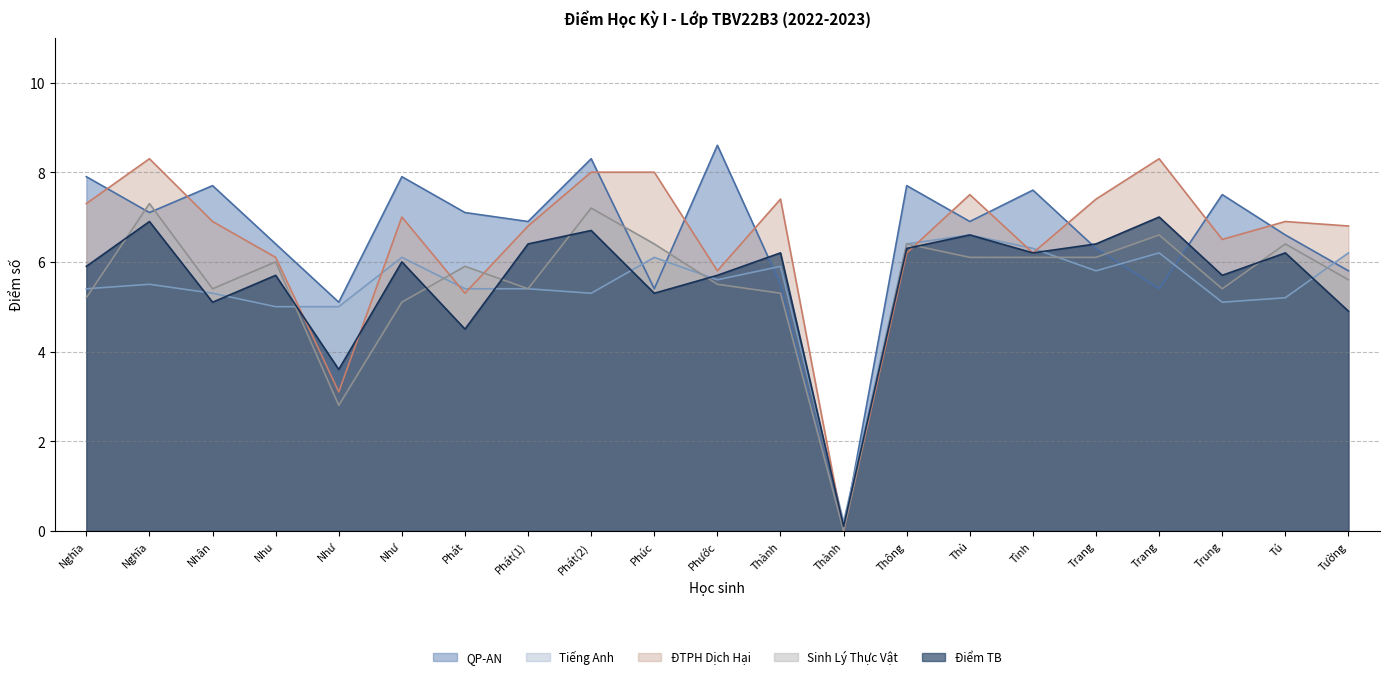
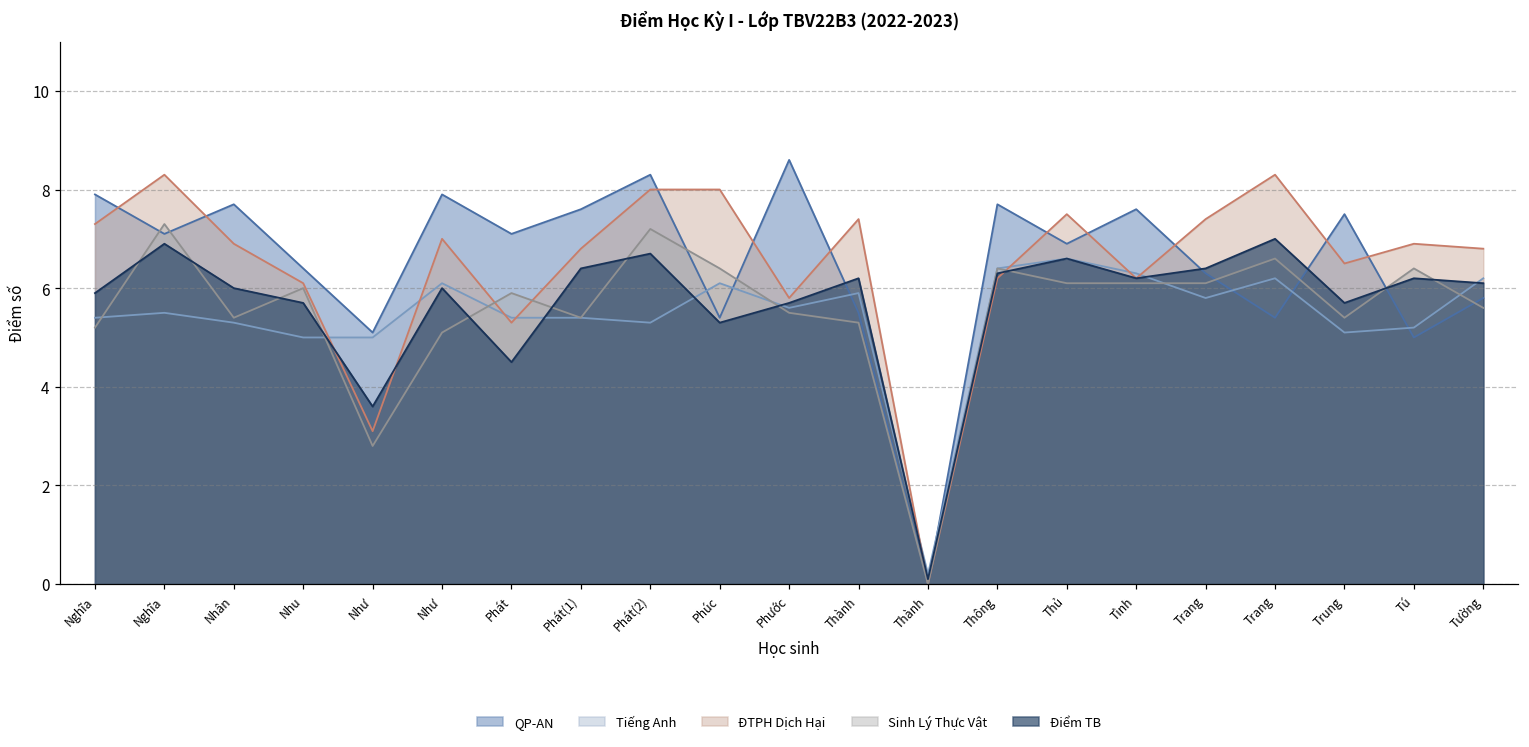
  {
    "QP-AN": {
      "Nhân": 7.7,
      "Nhu": 6.4,
      "Phát": 7.1,
-     "Phát(1)": 6.9,
+     "Phát(1)": 7.6,
      "Phát(2)": 8.3,
      "Phúc": 5.4,
      "Phước": 8.6,
      "Thông": 7.7,
      "Thủ": 6.9,
      "Tình": 7.6,
      "Trung": 7.5,
-     "Tú": 6.6,
+     "Tú": 5.0,
      "Tường": 5.8
    },
    "Điểm TB": {
-     "Nhân": 5.1,
+     "Nhân": 6.0,
      "Nhu": 5.7,
      "Phát": 4.5,
      "Phát(1)": 6.4,
      "Phát(2)": 6.7,
      "Phúc": 5.3,
      "Phước": 5.7,
      "Thông": 6.3,
      "Trung": 5.7,
      "Tú": 6.2,
-     "Tường": 4.9
+     "Tường": 6.1
    }
  }
